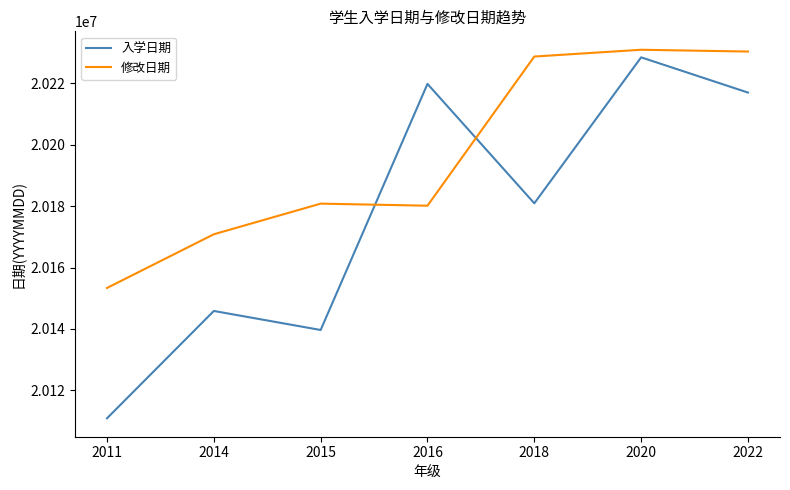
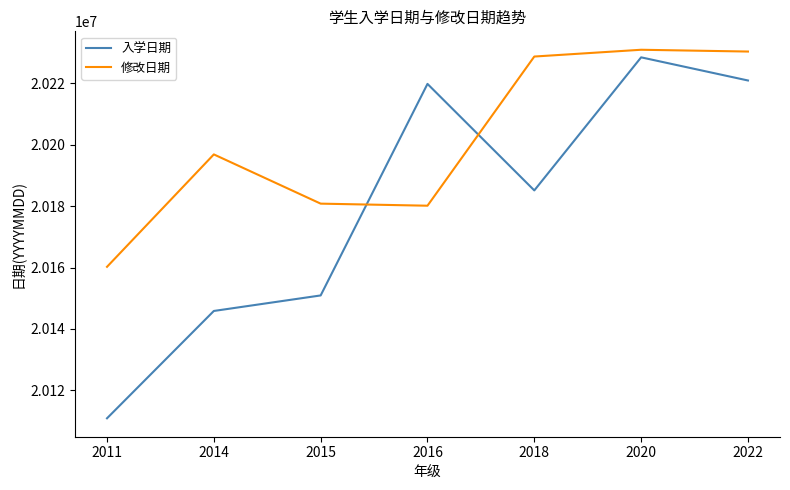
  {
    "入学日期": {
      "2011": 20111000,
      "2014": 20146000,
-     "2015": 20140000,
+     "2015": 20151000,
      "2016": 20220000,
-     "2018": 20181000,
+     "2018": 20185000,
      "2020": 20228000,
-     "2022": 20217000
+     "2022": 20221000
    },
    "修改日期": {
-     "2011": 20153000,
-     "2014": 20171000,
+     "2011": 20160000,
+     "2014": 20197000,
      "2015": 20181000,
      "2016": 20180000,
      "2018": 20229000,
      "2020": 20231000,
      "2022": 20230000
    }
  }
